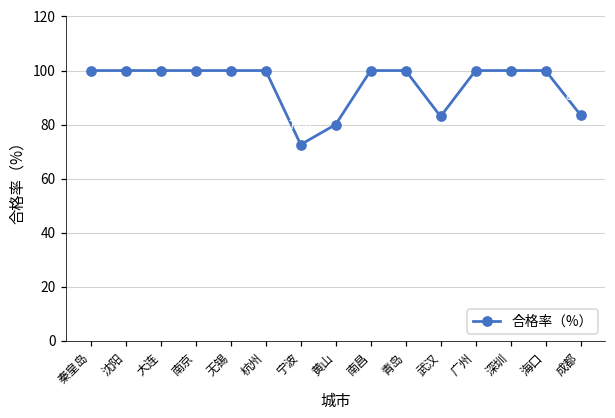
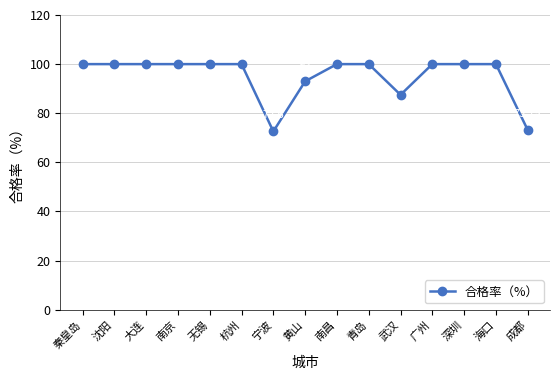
  {
    "秦皇岛": 100,
    "沈阳": 100,
    "大连": 100,
    "南京": 100,
    "无锡": 100,
    "杭州": 100,
    "宁波": 73,
-   "黄山": 80,
+   "黄山": 93,
    "南昌": 100,
    "青岛": 100,
-   "武汉": 83,
+   "武汉": 88,
    "广州": 100,
    "深圳": 100,
    "海口": 100,
-   "成都": 84
+   "成都": 73
  }
